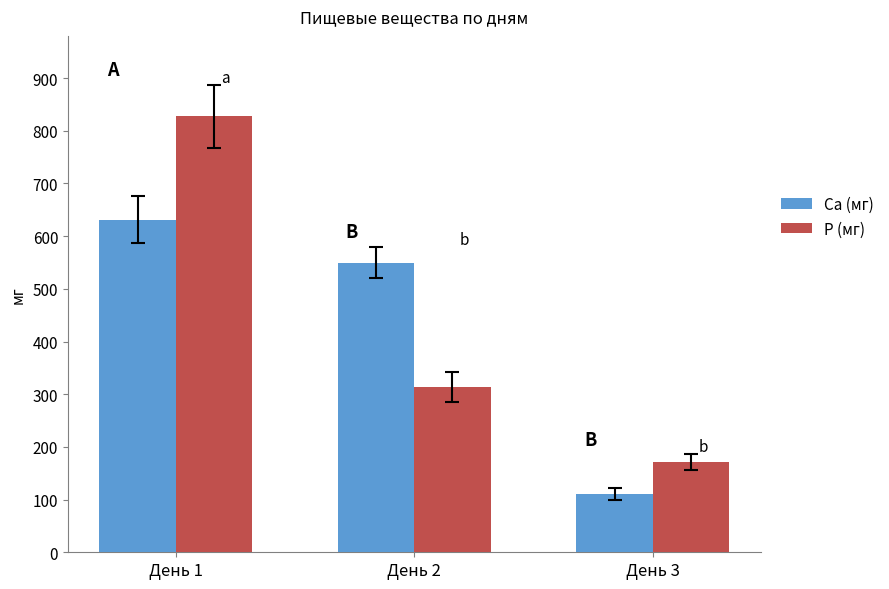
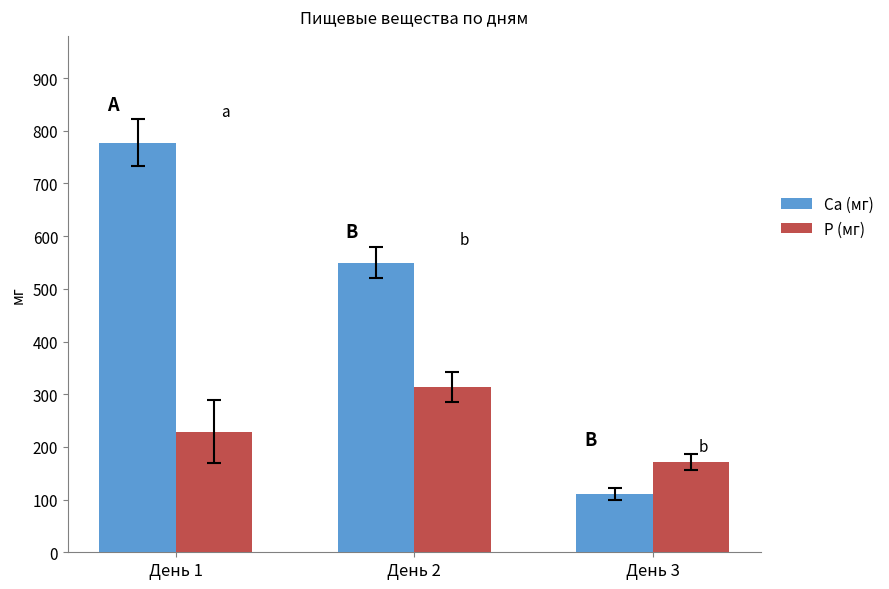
  {
    "Ca (мг)": {
-     "День 1": 630,
+     "День 1": 780,
      "День 2": 550,
      "День 3": 110
    },
    "P (мг)": {
-     "День 1": 830,
+     "День 1": 230,
      "День 2": 310,
      "День 3": 170
    }
  }
